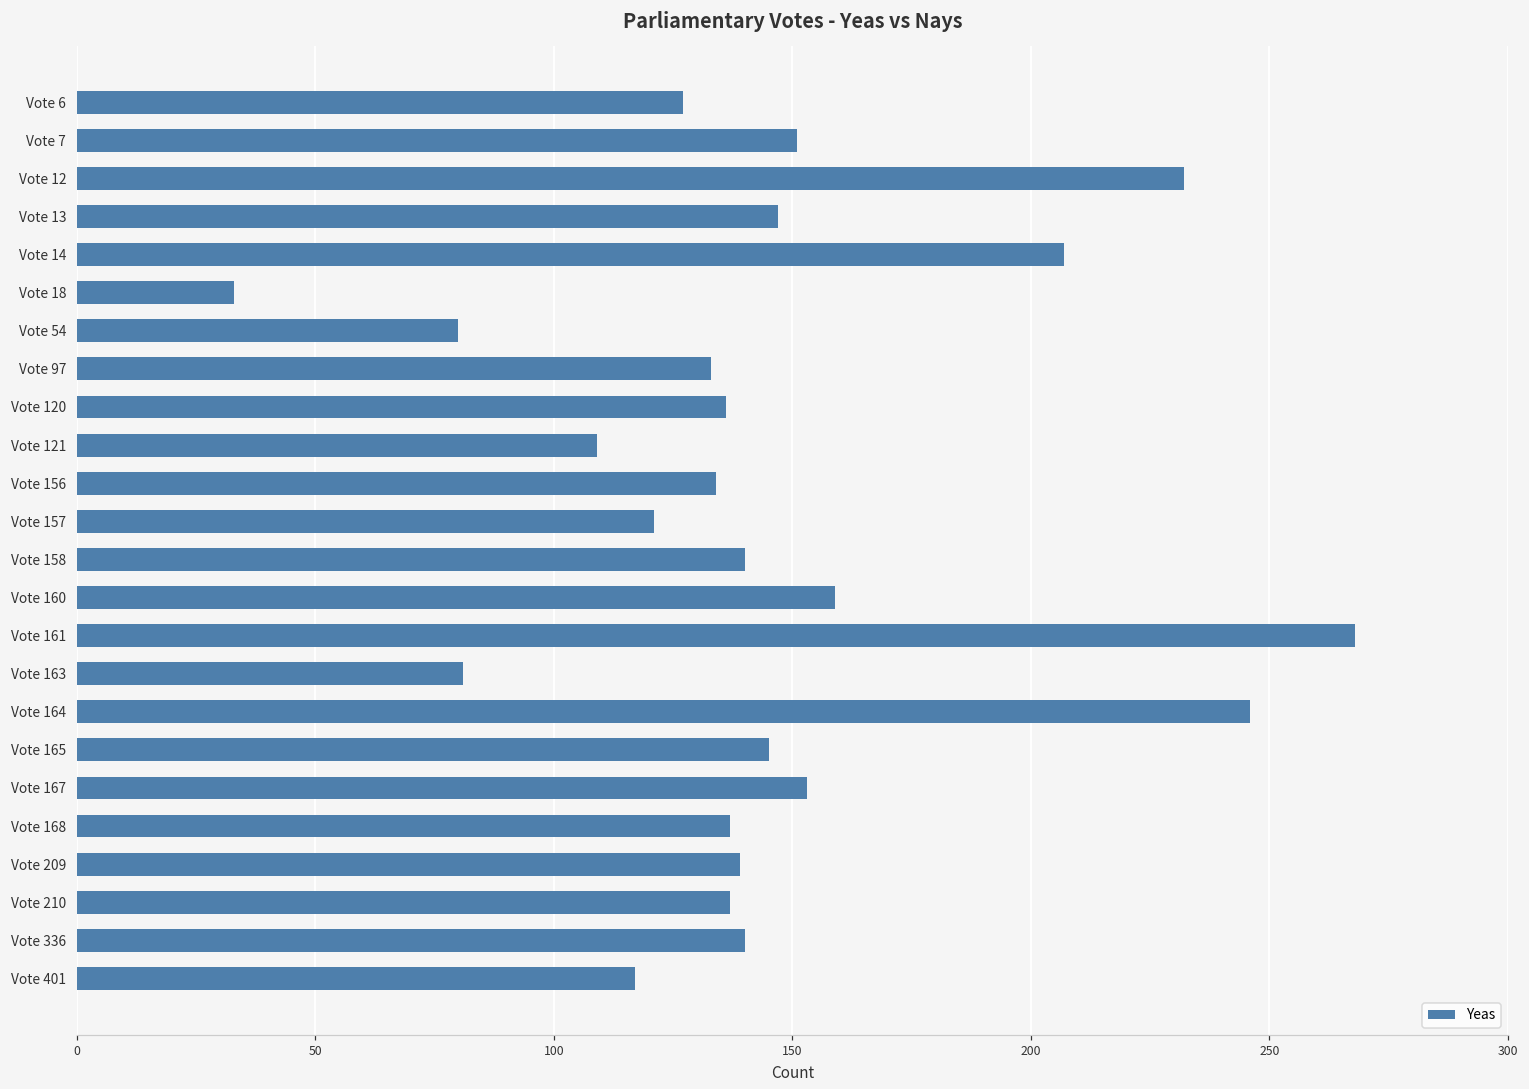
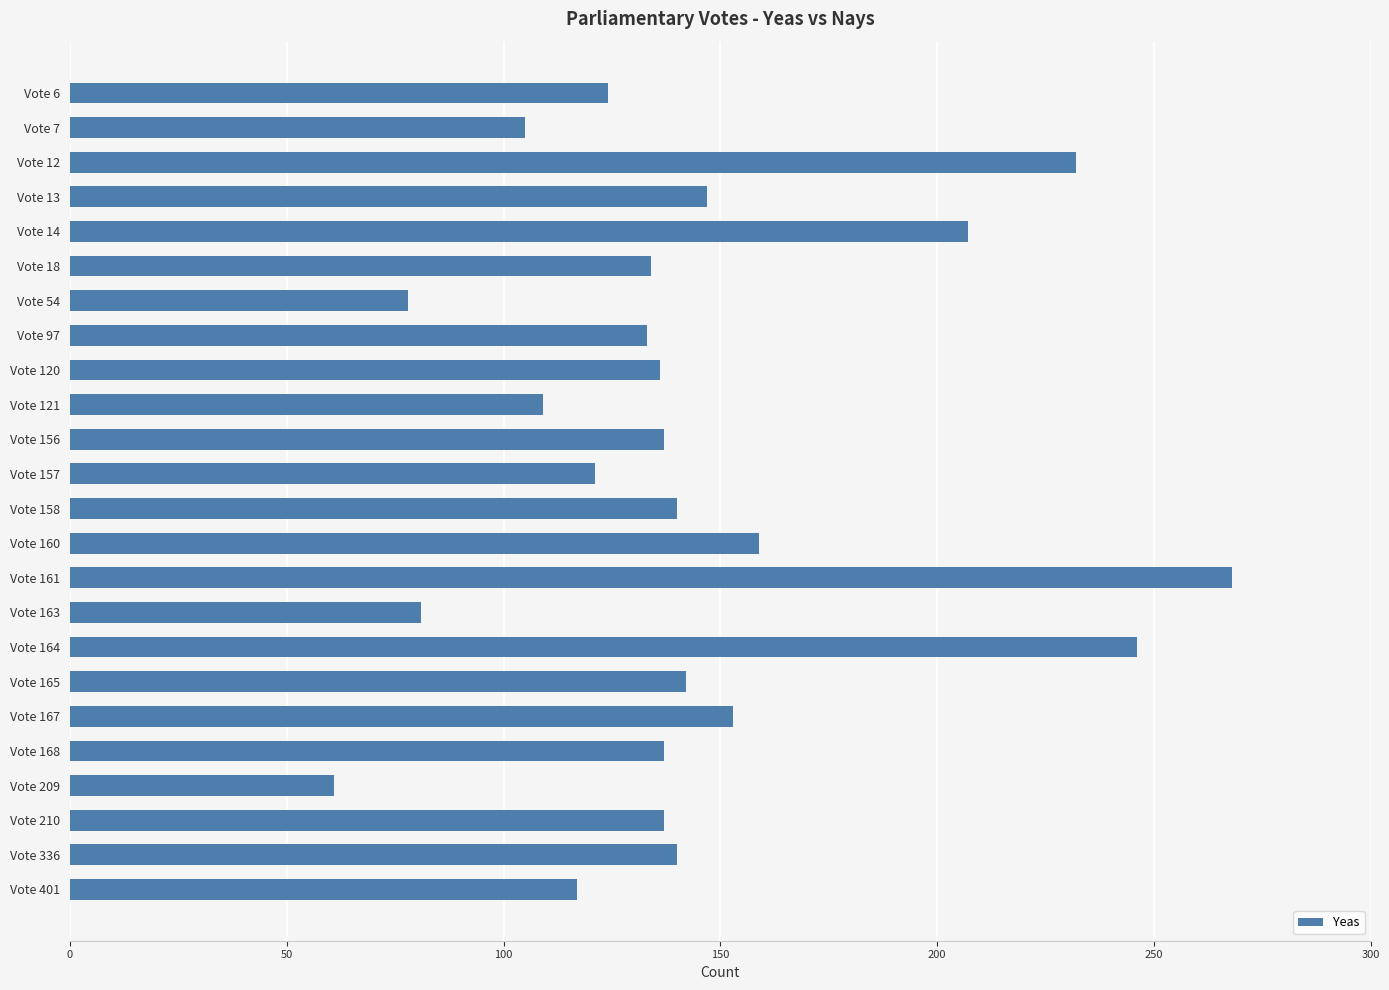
  {
-   "Vote 6": 127,
-   "Vote 7": 151,
+   "Vote 6": 124,
+   "Vote 7": 105,
    "Vote 12": 232,
    "Vote 13": 147,
    "Vote 14": 207,
-   "Vote 18": 33,
-   "Vote 54": 80,
+   "Vote 18": 134,
+   "Vote 54": 78,
    "Vote 97": 133,
    "Vote 120": 136,
    "Vote 121": 109,
-   "Vote 156": 134,
+   "Vote 156": 137,
    "Vote 157": 121,
    "Vote 158": 140,
    "Vote 160": 159,
    "Vote 161": 268,
    "Vote 163": 81,
    "Vote 164": 246,
-   "Vote 165": 145,
+   "Vote 165": 142,
    "Vote 167": 153,
    "Vote 168": 137,
-   "Vote 209": 139,
+   "Vote 209": 61,
    "Vote 210": 137,
    "Vote 336": 140,
    "Vote 401": 117
  }
